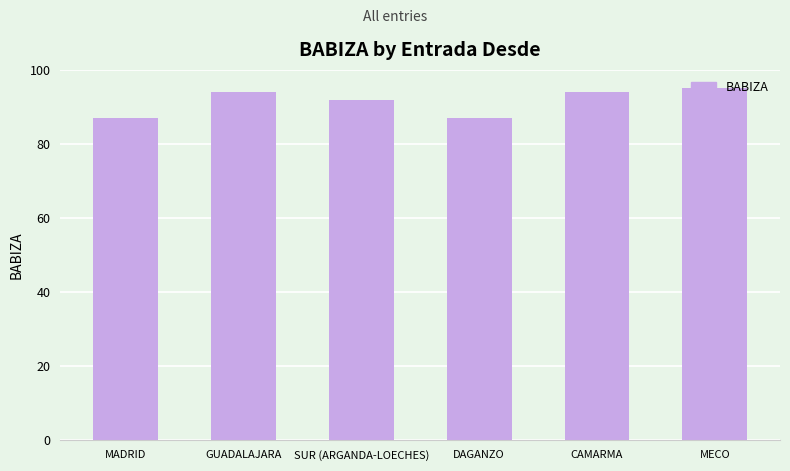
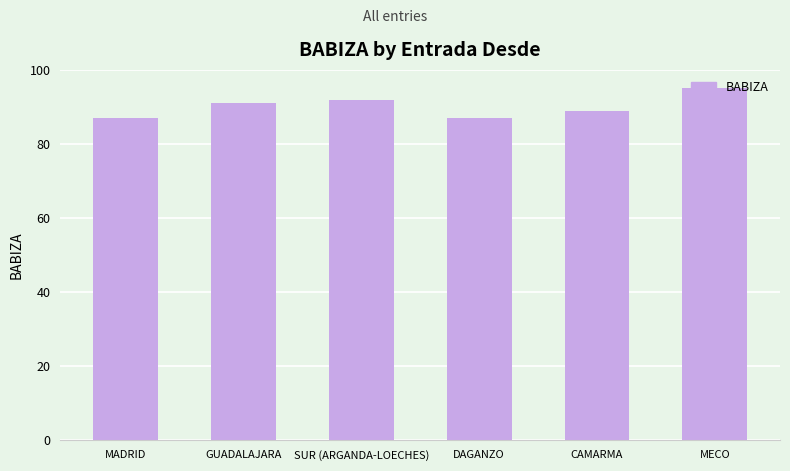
  {
    "MADRID": 87,
-   "GUADALAJARA": 94,
+   "GUADALAJARA": 91,
    "SUR (ARGANDA-LOECHES)": 92,
    "DAGANZO": 87,
-   "CAMARMA": 94,
+   "CAMARMA": 89,
    "MECO": 95
  }
